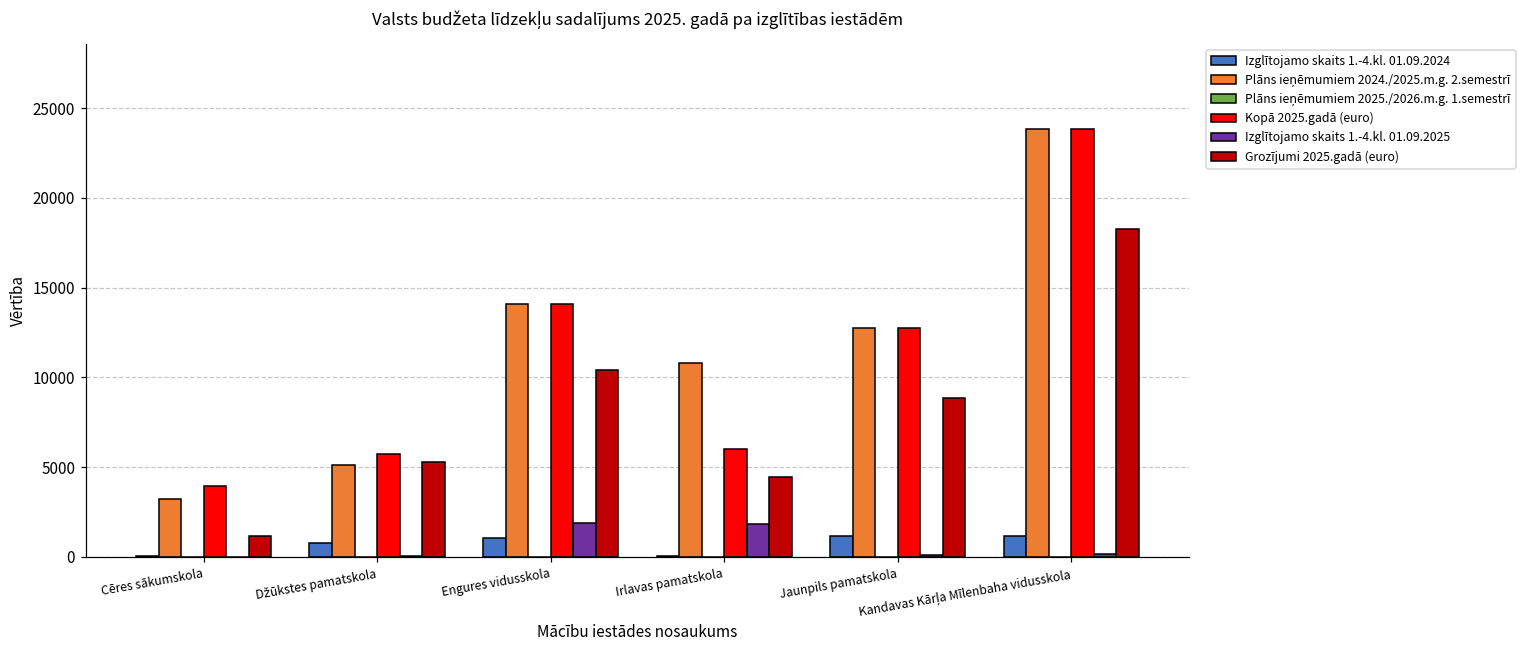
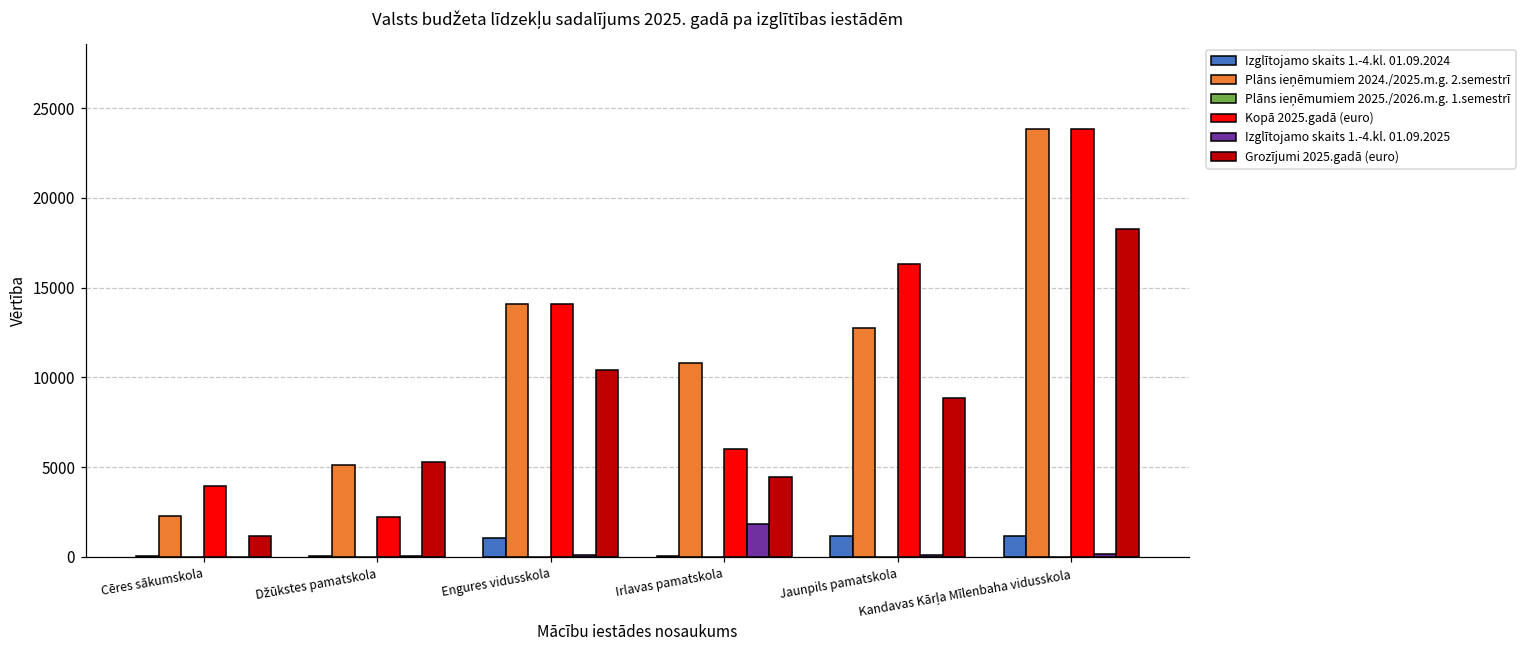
  {
    "Izglītojamo skaits 1.-4.kl. 01.09.2024": {
-     "Džūkstes pamatskola": 800,
+     "Džūkstes pamatskola": 0,
      "Engures vidusskola": 1100,
      "Jaunpils pamatskola": 1200,
      "Kandavas Kārļa Mīlenbaha vidusskola": 1200
    },
    "Plāns ieņēmumiem 2024./2025.m.g. 2.semestrī": {
-     "Cēres sākumskola": 3200,
+     "Cēres sākumskola": 2300,
      "Džūkstes pamatskola": 5100,
      "Engures vidusskola": 14100,
      "Irlavas pamatskola": 10800,
      "Jaunpils pamatskola": 12700,
      "Kandavas Kārļa Mīlenbaha vidusskola": 23800
    },
    "Plāns ieņēmumiem 2025./2026.m.g. 1.semestrī": {
      "Cēres sākumskola": 0,
      "Džūkstes pamatskola": 0,
      "Engures vidusskola": 0,
      "Irlavas pamatskola": 0,
      "Jaunpils pamatskola": 0,
      "Kandavas Kārļa Mīlenbaha vidusskola": 0
    },
    "Kopā 2025.gadā (euro)": {
      "Cēres sākumskola": 3900,
-     "Džūkstes pamatskola": 5700,
+     "Džūkstes pamatskola": 2200,
      "Engures vidusskola": 14100,
      "Irlavas pamatskola": 6000,
-     "Jaunpils pamatskola": 12700,
+     "Jaunpils pamatskola": 16300,
      "Kandavas Kārļa Mīlenbaha vidusskola": 23800
    },
    "Izglītojamo skaits 1.-4.kl. 01.09.2025": {
-     "Engures vidusskola": 1900,
+     "Engures vidusskola": 100,
      "Irlavas pamatskola": 1800,
      "Kandavas Kārļa Mīlenbaha vidusskola": 200
    },
    "Grozījumi 2025.gadā (euro)": {
      "Cēres sākumskola": 1100,
      "Džūkstes pamatskola": 5300,
      "Engures vidusskola": 10400,
      "Irlavas pamatskola": 4400,
      "Jaunpils pamatskola": 8800,
      "Kandavas Kārļa Mīlenbaha vidusskola": 18300
    }
  }
